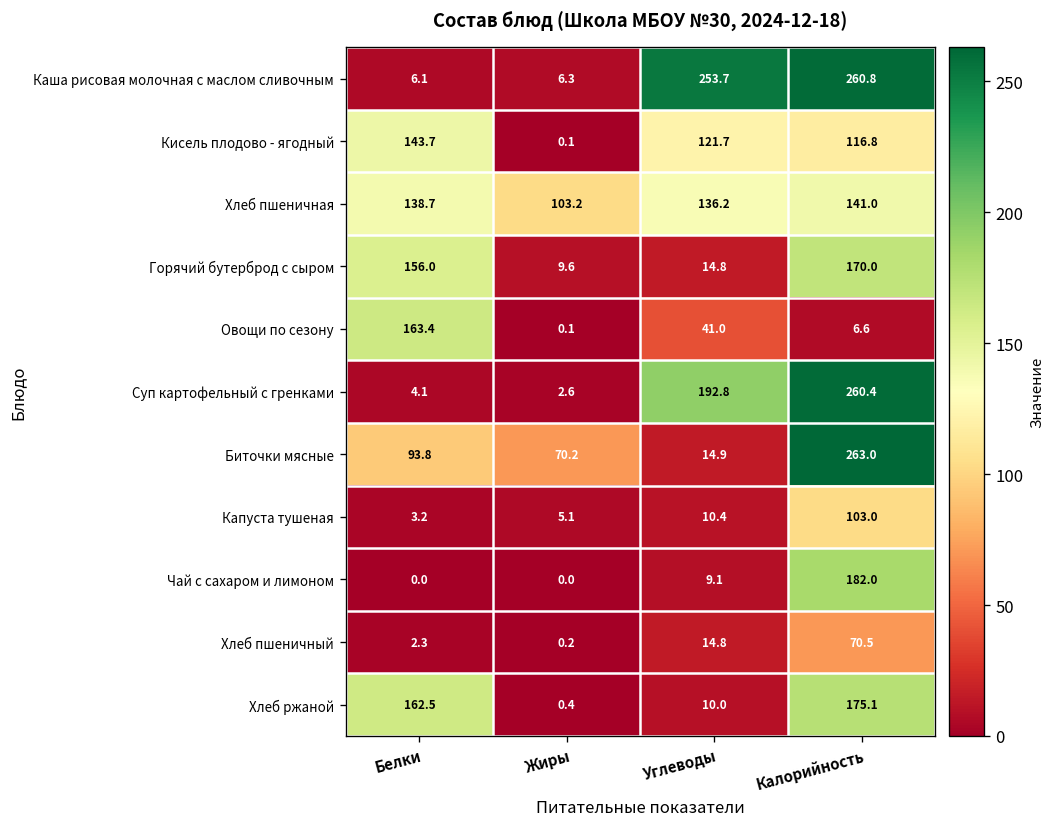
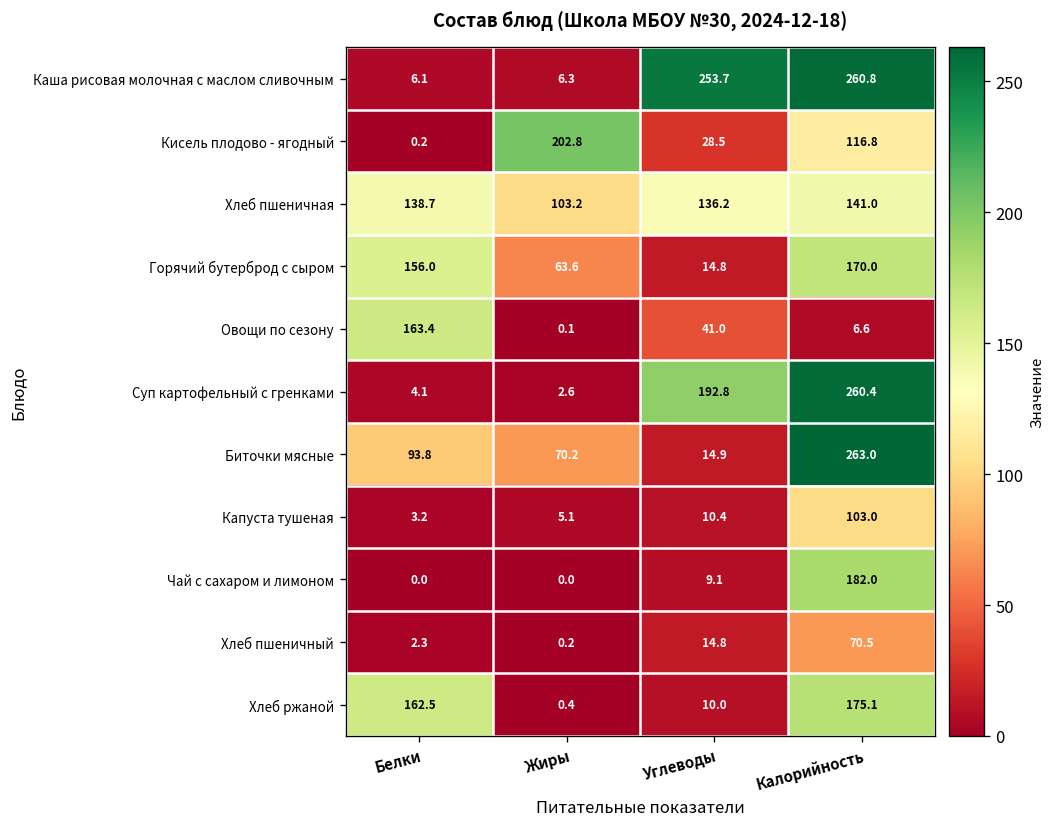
  {
    "Каша рисовая молочная с маслом сливочным": {
      "Белки": 6.1,
      "Жиры": 6.3,
      "Углеводы": 253.7,
      "Калорийность": 260.8
    },
    "Кисель плодово - ягодный": {
-     "Белки": 143.7,
-     "Жиры": 0.1,
-     "Углеводы": 121.7,
+     "Белки": 0.2,
+     "Жиры": 202.8,
+     "Углеводы": 28.5,
      "Калорийность": 116.8
    },
    "Хлеб пшеничная": {
      "Белки": 138.7,
      "Жиры": 103.2,
      "Углеводы": 136.2,
      "Калорийность": 141.0
    },
    "Горячий бутерброд с сыром": {
      "Белки": 156.0,
-     "Жиры": 9.6,
+     "Жиры": 63.6,
      "Углеводы": 14.8,
      "Калорийность": 170.0
    },
    "Овощи по сезону": {
      "Белки": 163.4,
      "Жиры": 0.1,
      "Углеводы": 41.0,
      "Калорийность": 6.6
    },
    "Суп картофельный с гренками": {
      "Белки": 4.1,
      "Жиры": 2.6,
      "Углеводы": 192.8,
      "Калорийность": 260.4
    },
    "Биточки мясные": {
      "Белки": 93.8,
      "Жиры": 70.2,
      "Углеводы": 14.9,
      "Калорийность": 263.0
    },
    "Капуста тушеная": {
      "Белки": 3.2,
      "Жиры": 5.1,
      "Углеводы": 10.4,
      "Калорийность": 103.0
    },
    "Чай с сахаром и лимоном": {
      "Белки": 0.0,
      "Жиры": 0.0,
      "Углеводы": 9.1,
      "Калорийность": 182.0
    },
    "Хлеб пшеничный": {
      "Белки": 2.3,
      "Жиры": 0.2,
      "Углеводы": 14.8,
      "Калорийность": 70.5
    },
    "Хлеб ржаной": {
      "Белки": 162.5,
      "Жиры": 0.4,
      "Углеводы": 10.0,
      "Калорийность": 175.1
    }
  }
